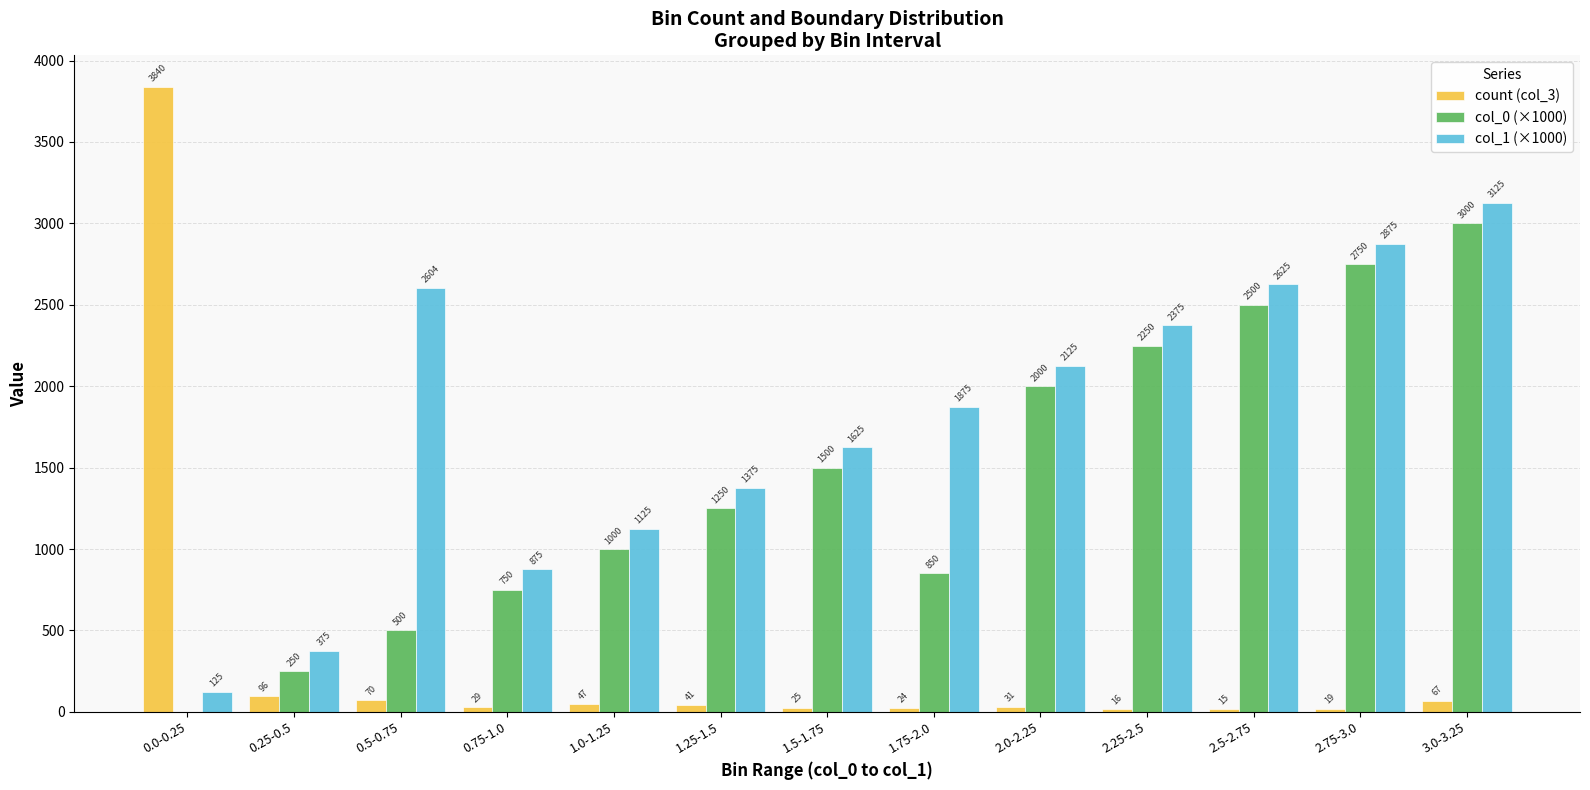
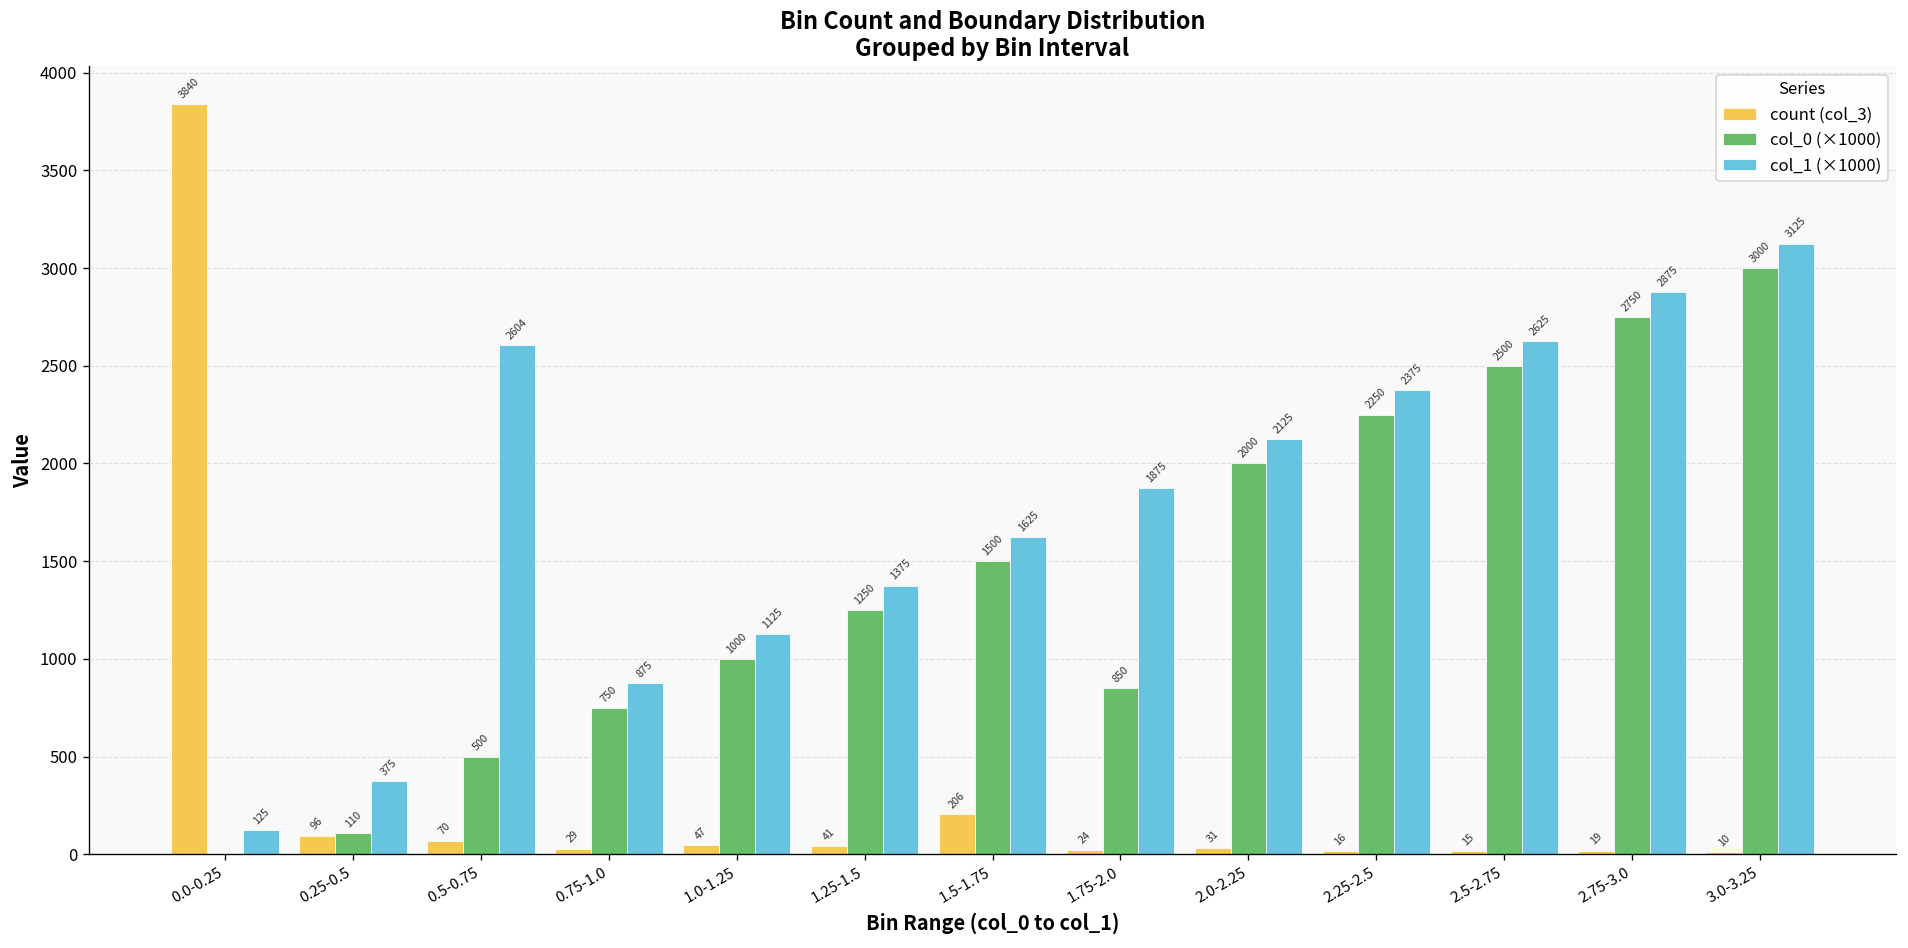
  {
    "count (col_3)": {
      "0.0-0.25": 3840,
      "0.25-0.5": 96,
      "0.5-0.75": 70,
      "0.75-1.0": 29,
      "1.0-1.25": 47,
      "1.25-1.5": 41,
-     "1.5-1.75": 25,
+     "1.5-1.75": 206,
      "1.75-2.0": 24,
      "2.0-2.25": 31,
      "2.25-2.5": 16,
      "2.5-2.75": 15,
      "2.75-3.0": 19,
-     "3.0-3.25": 67
+     "3.0-3.25": 10
    },
    "col_0 (×1000)": {
-     "0.25-0.5": 250,
+     "0.25-0.5": 110,
      "0.5-0.75": 500,
      "0.75-1.0": 750,
      "1.0-1.25": 1000,
      "1.25-1.5": 1250,
      "1.5-1.75": 1500,
      "1.75-2.0": 850,
      "2.0-2.25": 2000,
      "2.25-2.5": 2250,
      "2.5-2.75": 2500,
      "2.75-3.0": 2750,
      "3.0-3.25": 3000
    },
    "col_1 (×1000)": {
      "0.0-0.25": 125,
      "0.25-0.5": 375,
      "0.5-0.75": 2604,
      "0.75-1.0": 875,
      "1.0-1.25": 1125,
      "1.25-1.5": 1375,
      "1.5-1.75": 1625,
      "1.75-2.0": 1875,
      "2.0-2.25": 2125,
      "2.25-2.5": 2375,
      "2.5-2.75": 2625,
      "2.75-3.0": 2875,
      "3.0-3.25": 3125
    }
  }
